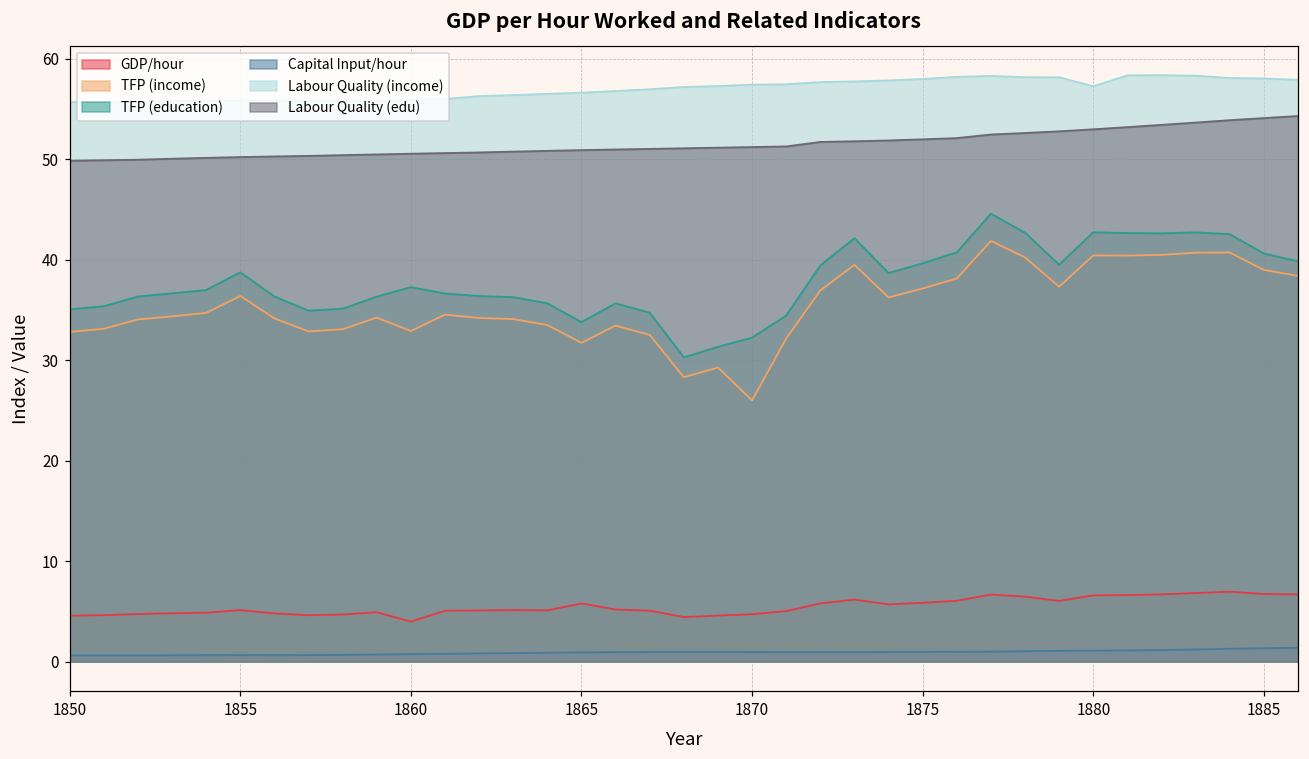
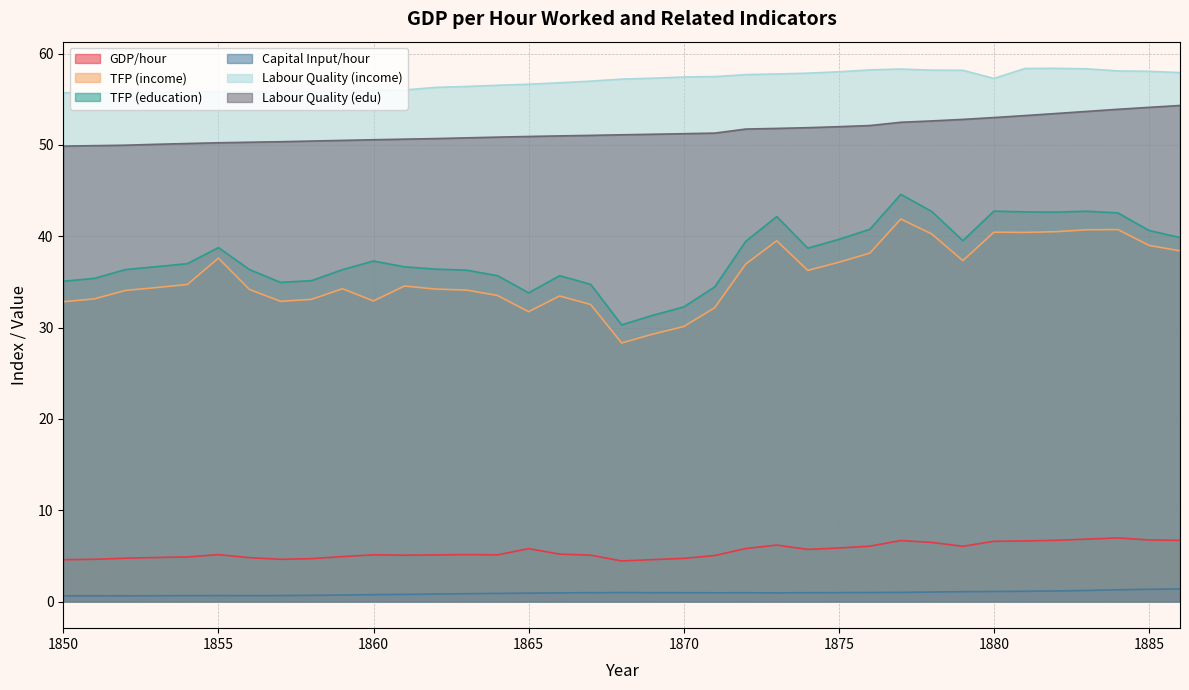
  {
    "GDP/hour": {
      "1850": 5,
      "1855": 5,
-     "1860": 4,
+     "1860": 5,
      "1865": 6,
      "1870": 5,
      "1875": 6,
      "1880": 7,
      "1885": 7
    },
    "TFP (income)": {
      "1850": 33,
-     "1855": 36,
+     "1855": 38,
      "1860": 33,
      "1865": 32,
-     "1870": 26,
+     "1870": 30,
      "1875": 37,
      "1880": 40,
      "1885": 39
    },
    "Labour Quality (income)": {
      "1850": 56,
      "1865": 57,
      "1870": 57,
      "1875": 58,
      "1880": 57,
      "1885": 58
    }
  }
